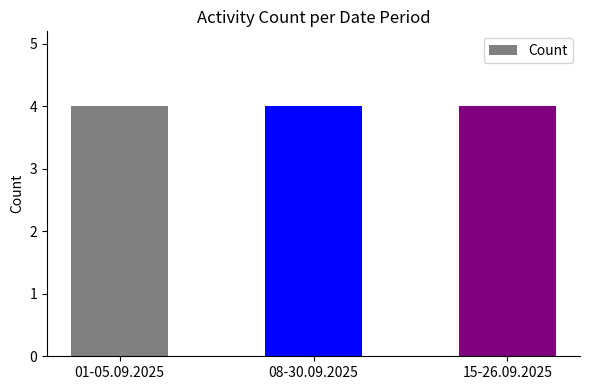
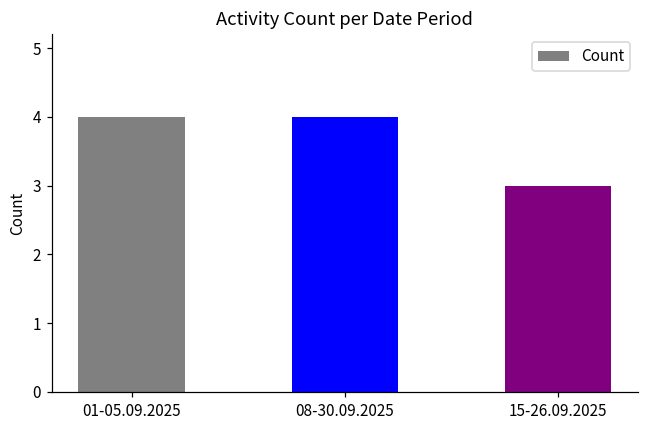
  {
    "01-05.09.2025": 4,
    "08-30.09.2025": 4,
-   "15-26.09.2025": 4
+   "15-26.09.2025": 3
  }
